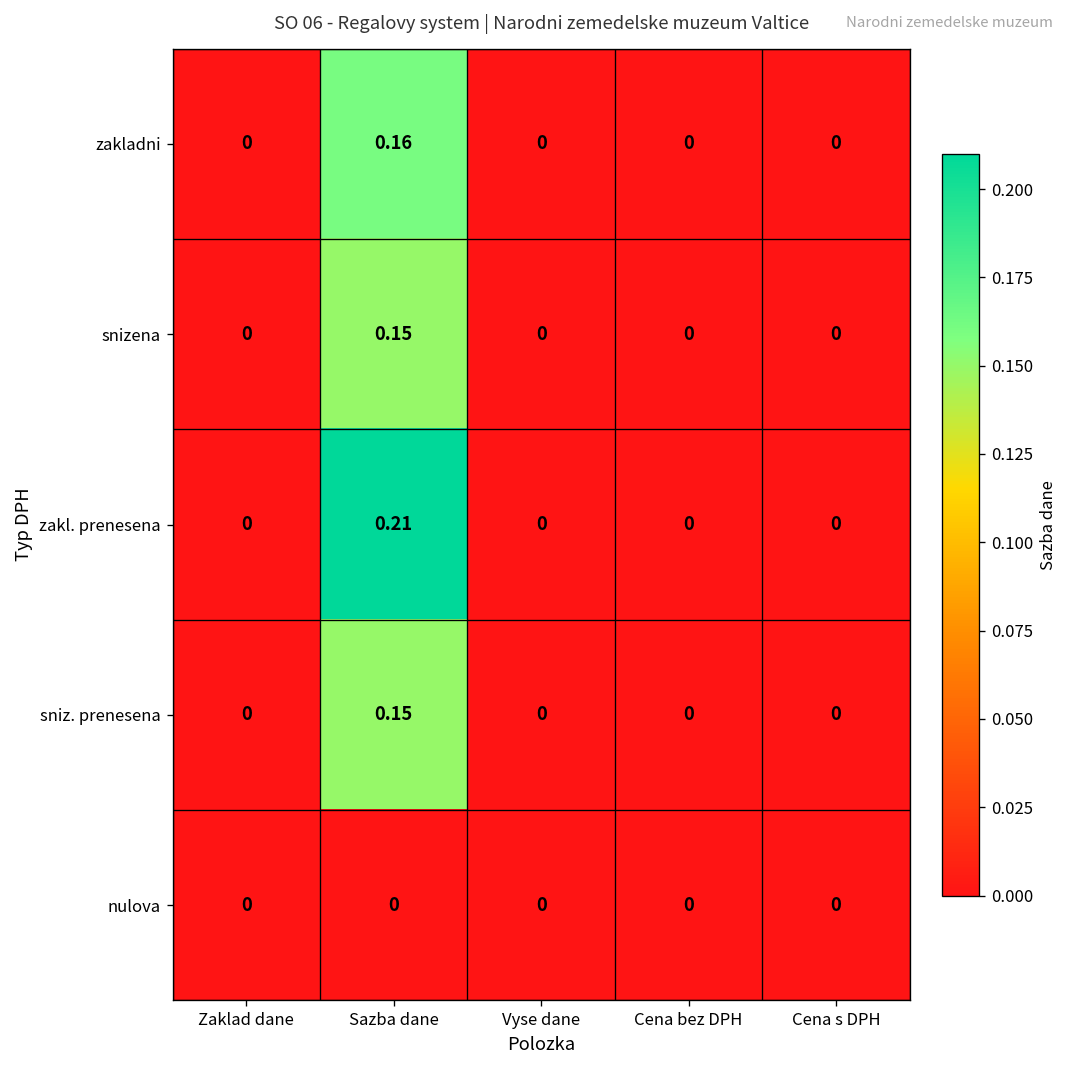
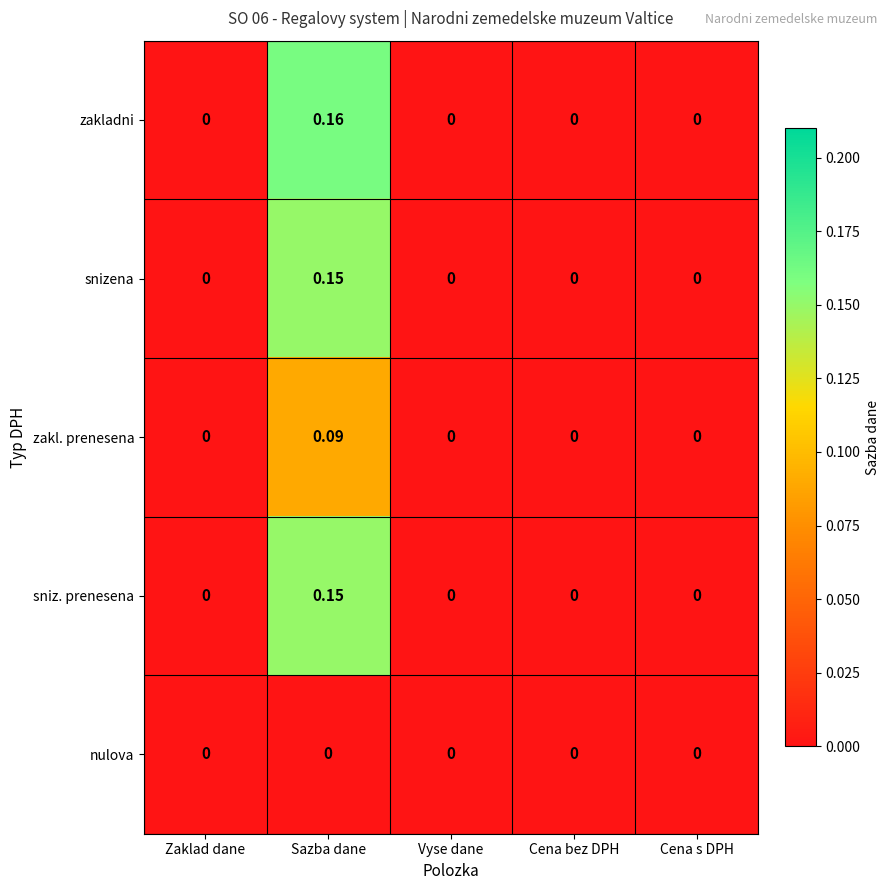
  {
    "zakladni": {
      "Zaklad dane": 0,
      "Sazba dane": 0.16,
      "Vyse dane": 0,
      "Cena bez DPH": 0,
      "Cena s DPH": 0
    },
    "snizena": {
      "Zaklad dane": 0,
      "Sazba dane": 0.15,
      "Vyse dane": 0,
      "Cena bez DPH": 0,
      "Cena s DPH": 0
    },
    "zakl. prenesena": {
      "Zaklad dane": 0,
-     "Sazba dane": 0.21,
+     "Sazba dane": 0.09,
      "Vyse dane": 0,
      "Cena bez DPH": 0,
      "Cena s DPH": 0
    },
    "sniz. prenesena": {
      "Zaklad dane": 0,
      "Sazba dane": 0.15,
      "Vyse dane": 0,
      "Cena bez DPH": 0,
      "Cena s DPH": 0
    },
    "nulova": {
      "Zaklad dane": 0,
      "Sazba dane": 0,
      "Vyse dane": 0,
      "Cena bez DPH": 0,
      "Cena s DPH": 0
    }
  }
